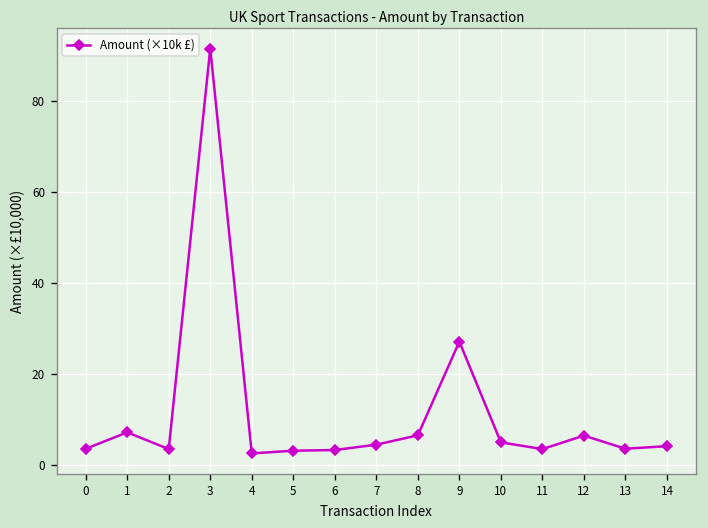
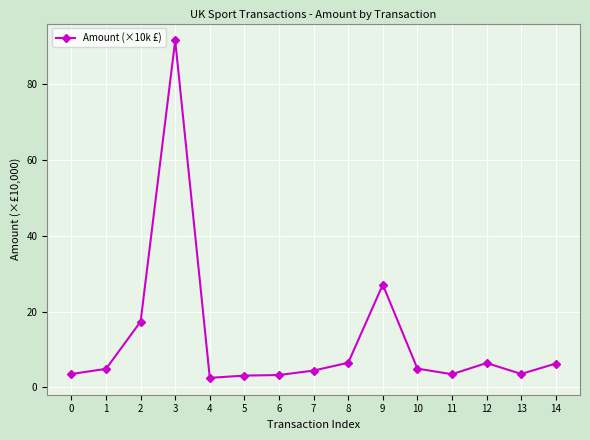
  {
    "0": 4,
-   "1": 7,
-   "2": 4,
+   "1": 5,
+   "2": 17,
    "3": 92,
    "4": 3,
    "5": 3,
    "6": 3,
    "7": 4,
    "8": 7,
    "9": 27,
    "10": 5,
    "11": 4,
    "12": 6,
    "13": 4,
-   "14": 4
+   "14": 6
  }
